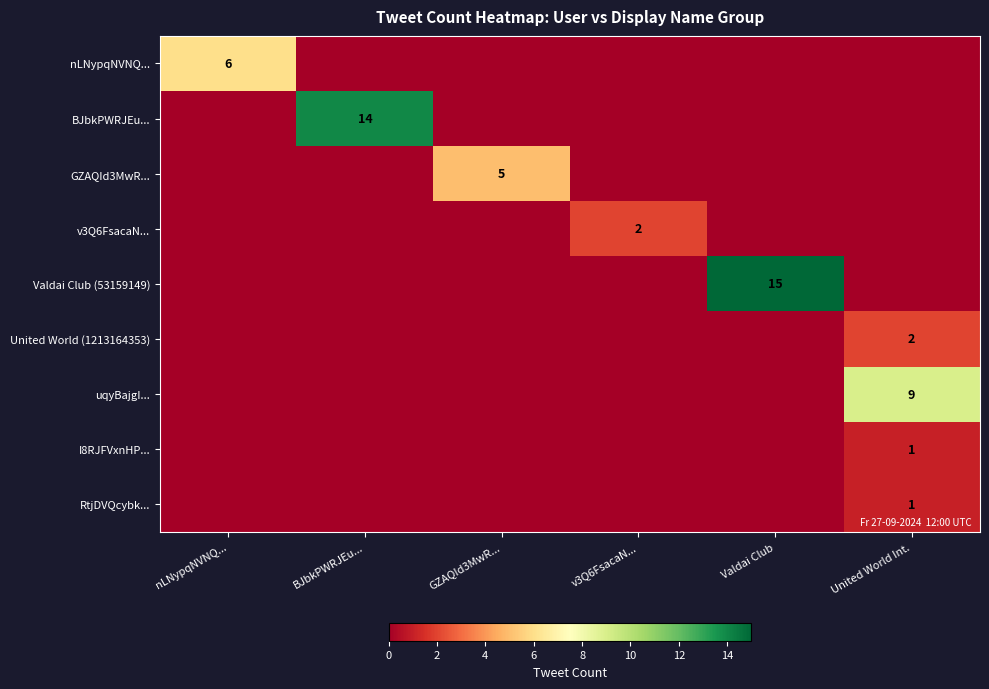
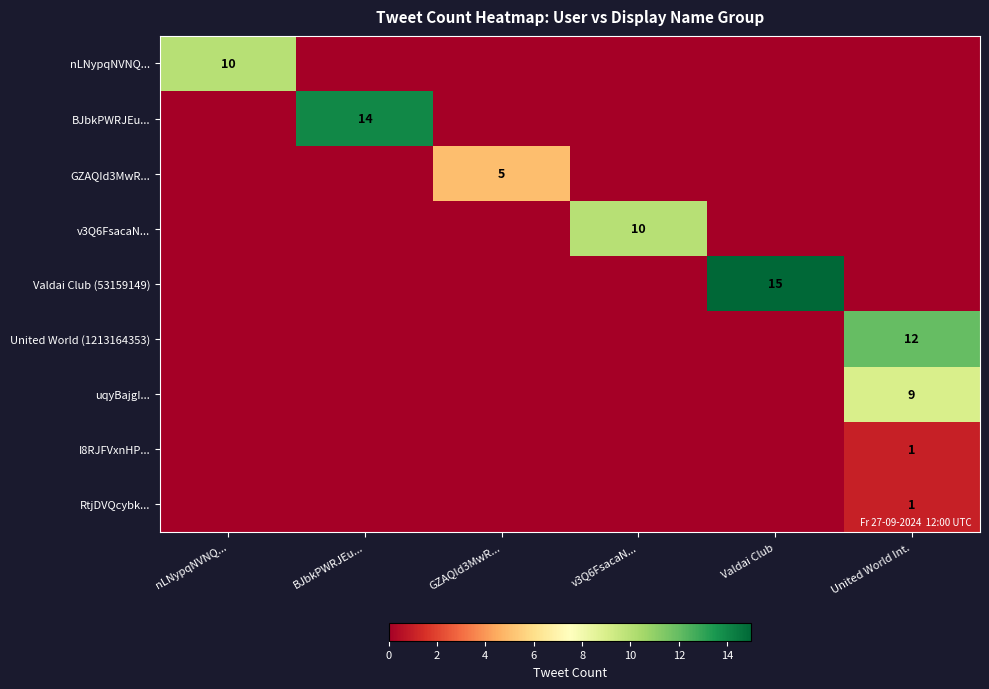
  {
    "nLNypqNVNQ...": {
-     "nLNypqNVNQ...": 6
+     "nLNypqNVNQ...": 10
    },
    "BJbkPWRJEu...": {
      "BJbkPWRJEu...": 14
    },
    "GZAQId3MwR...": {
      "GZAQId3MwR...": 5
    },
    "v3Q6FsacaN...": {
-     "v3Q6FsacaN...": 2
+     "v3Q6FsacaN...": 10
    },
    "Valdai Club (53159149)": {
      "Valdai Club": 15
    },
    "United World (1213164353)": {
-     "United World Int.": 2
+     "United World Int.": 12
    },
    "uqyBajgI...": {
      "United World Int.": 9
    },
    "I8RJFVxnHP...": {
      "United World Int.": 1
    }
  }
